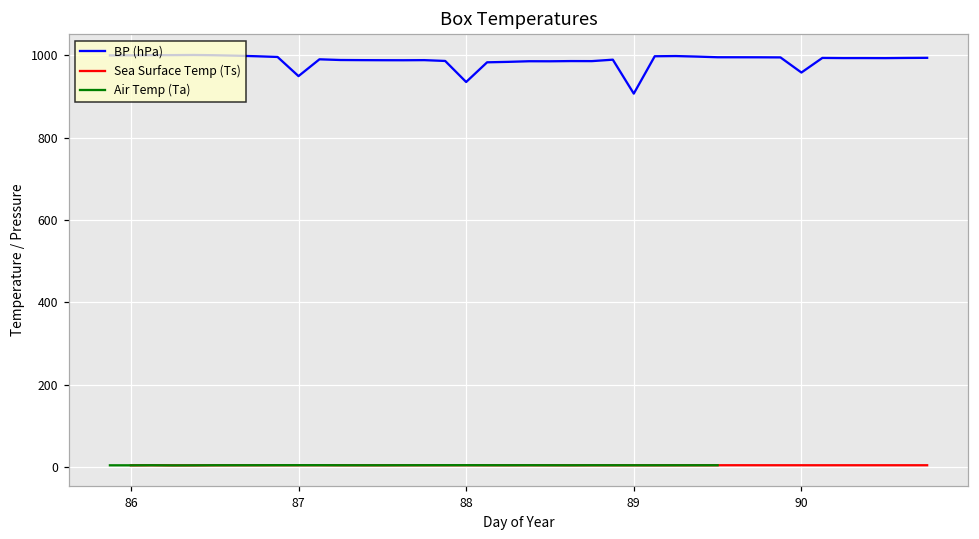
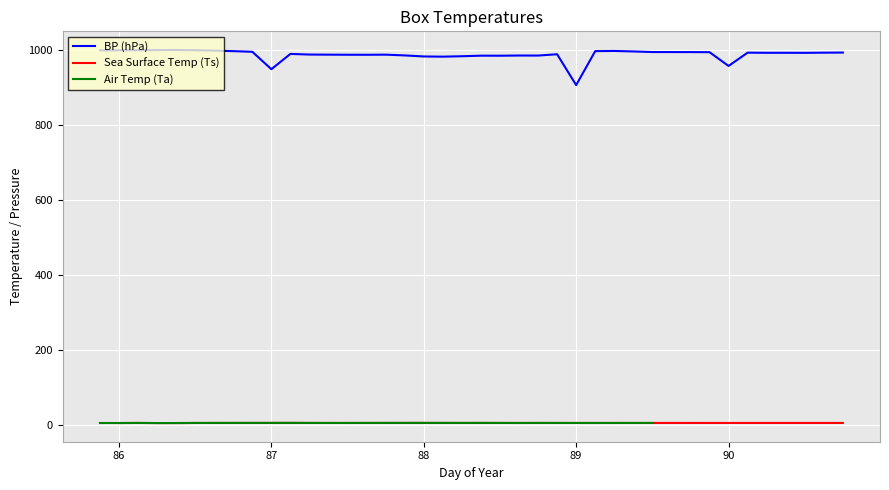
  {
    "BP (hPa)": {
      "87": 950,
-     "88": 940,
+     "88": 980,
      "89": 910,
      "90": 960
    },
    "Sea Surface Temp (Ts)": {
      "90": 0
    }
  }
